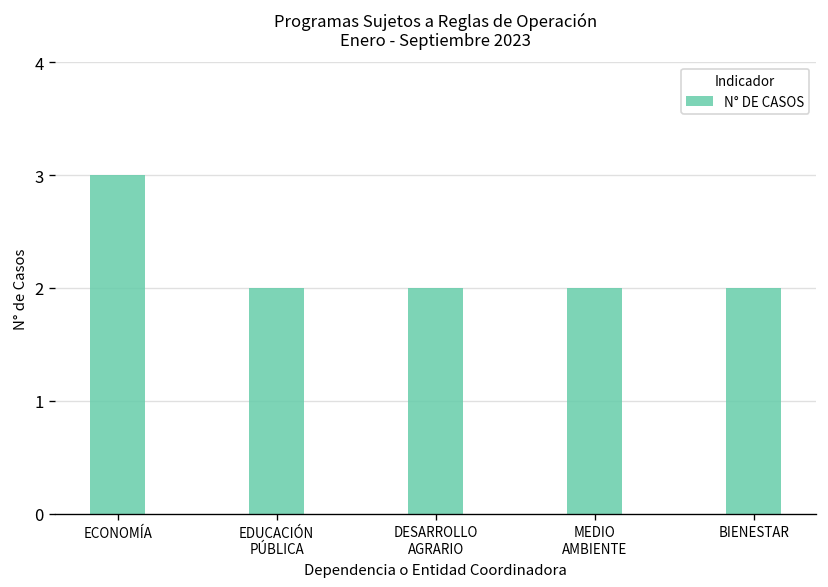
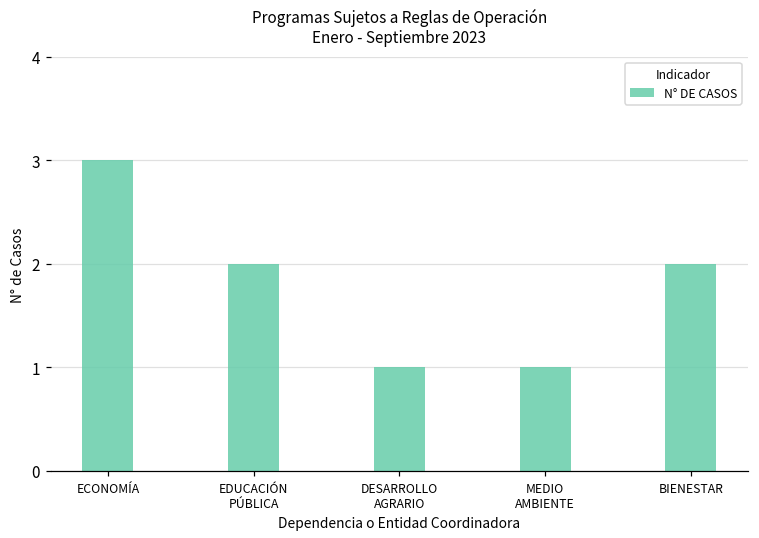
  {
    "ECONOMÍA": 3,
    "EDUCACIÓN PÚBLICA": 2,
-   "DESARROLLO AGRARIO": 2,
-   "MEDIO AMBIENTE": 2,
+   "DESARROLLO AGRARIO": 1,
+   "MEDIO AMBIENTE": 1,
    "BIENESTAR": 2
  }
